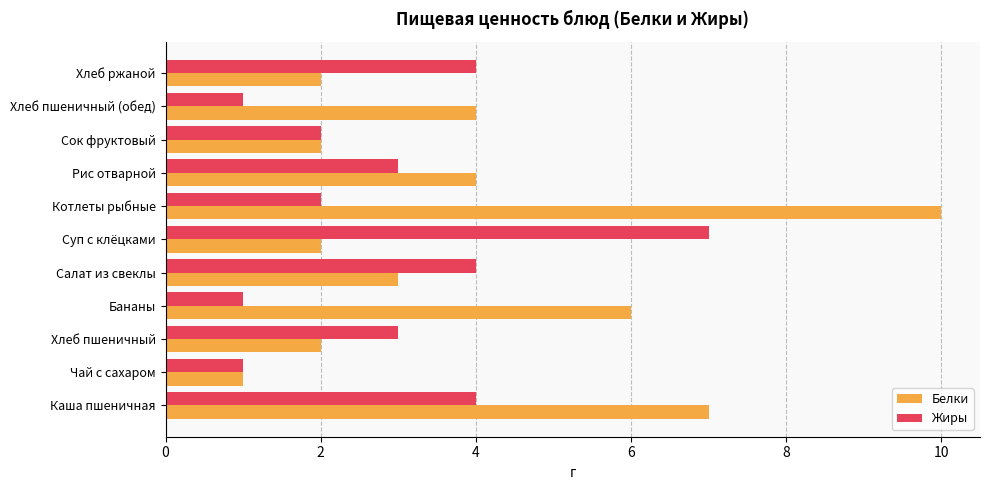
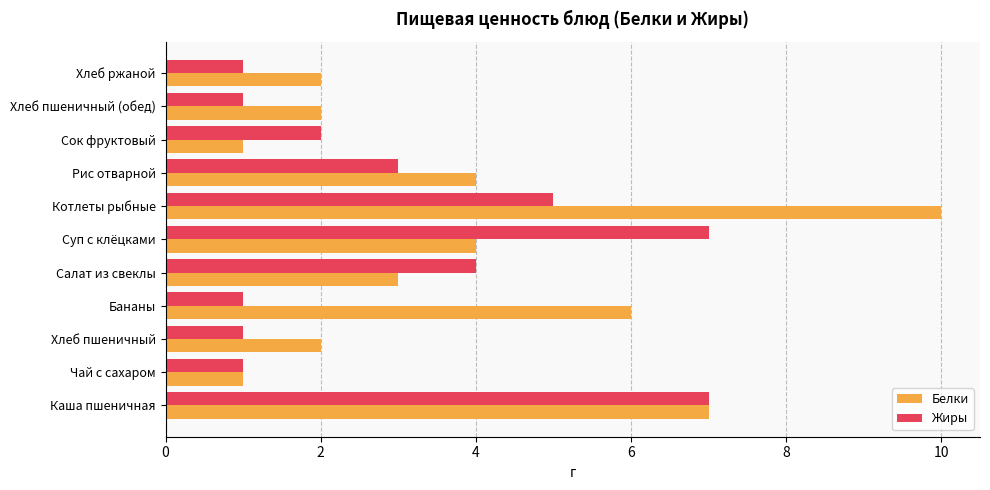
  {
    "Белки": {
      "Хлеб ржаной": 2,
-     "Хлеб пшеничный (обед)": 4,
-     "Сок фруктовый": 2,
+     "Хлеб пшеничный (обед)": 2,
+     "Сок фруктовый": 1,
      "Рис отварной": 4,
      "Котлеты рыбные": 10,
-     "Суп с клёцками": 2,
+     "Суп с клёцками": 4,
      "Салат из свеклы": 3,
      "Бананы": 6,
      "Хлеб пшеничный": 2,
      "Чай с сахаром": 1,
      "Каша пшеничная": 7
    },
    "Жиры": {
-     "Хлеб ржаной": 4,
+     "Хлеб ржаной": 1,
      "Хлеб пшеничный (обед)": 1,
      "Сок фруктовый": 2,
      "Рис отварной": 3,
-     "Котлеты рыбные": 2,
+     "Котлеты рыбные": 5,
      "Суп с клёцками": 7,
      "Салат из свеклы": 4,
      "Бананы": 1,
-     "Хлеб пшеничный": 3,
+     "Хлеб пшеничный": 1,
      "Чай с сахаром": 1,
-     "Каша пшеничная": 4
+     "Каша пшеничная": 7
    }
  }
